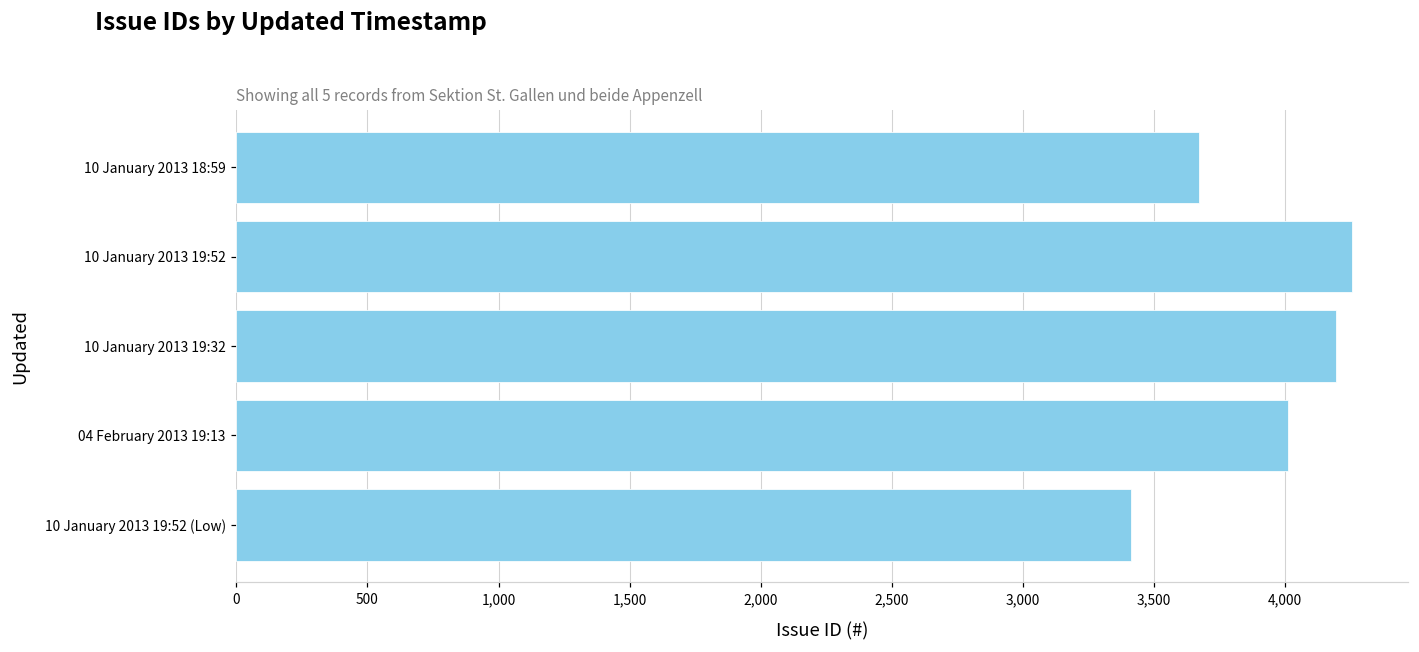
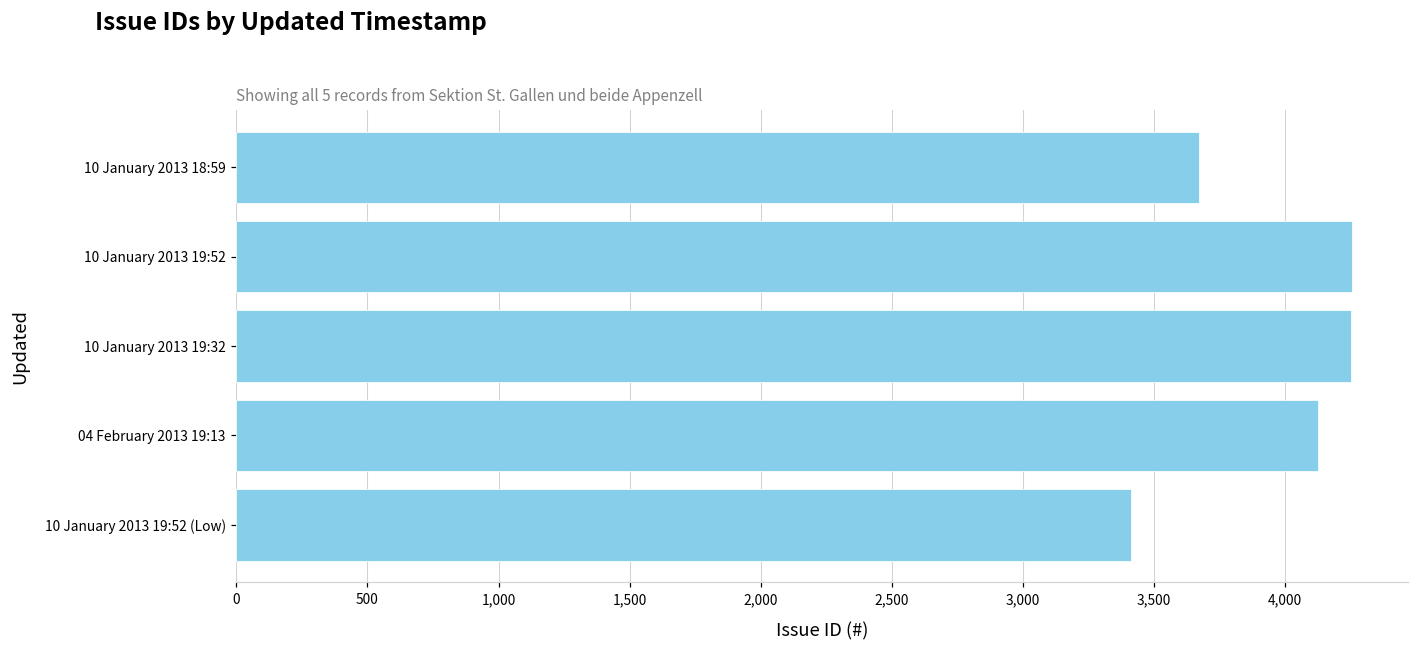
  {
    "10 January 2013 18:59": "3,670",
    "10 January 2013 19:52": "4,260",
-   "10 January 2013 19:32": "4,190",
-   "04 February 2013 19:13": "4,010",
+   "10 January 2013 19:32": "4,250",
+   "04 February 2013 19:13": "4,130",
    "10 January 2013 19:52 (Low)": "3,410"
  }
